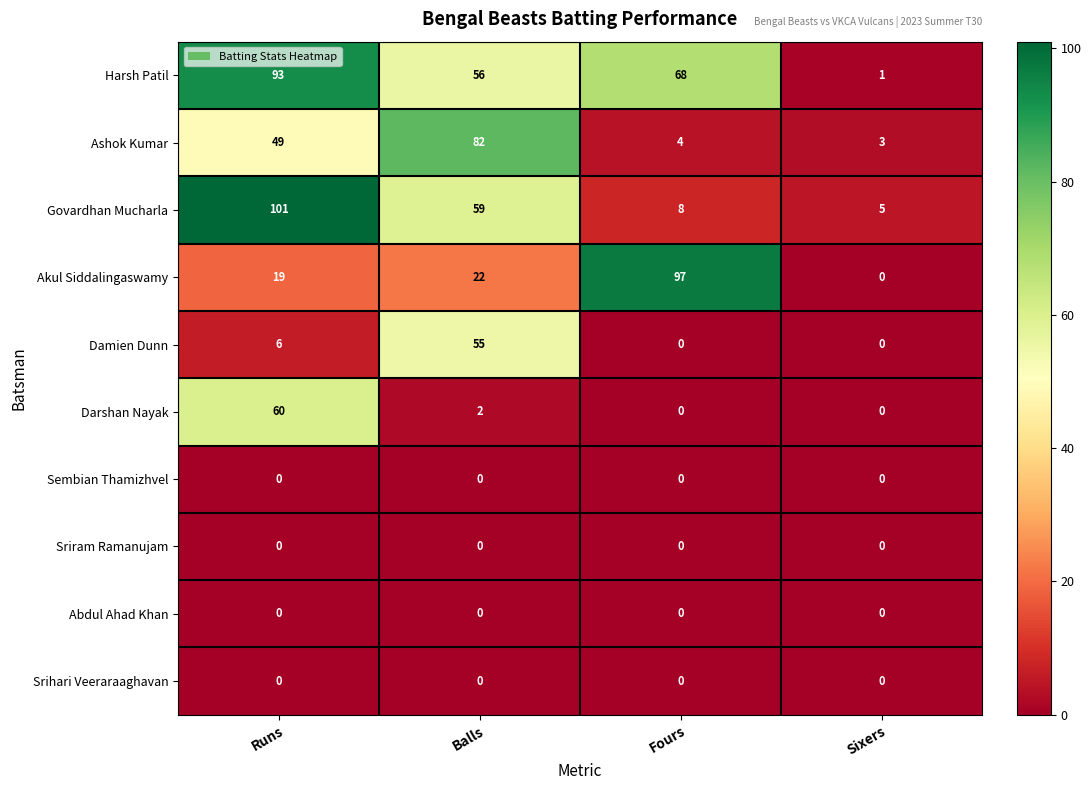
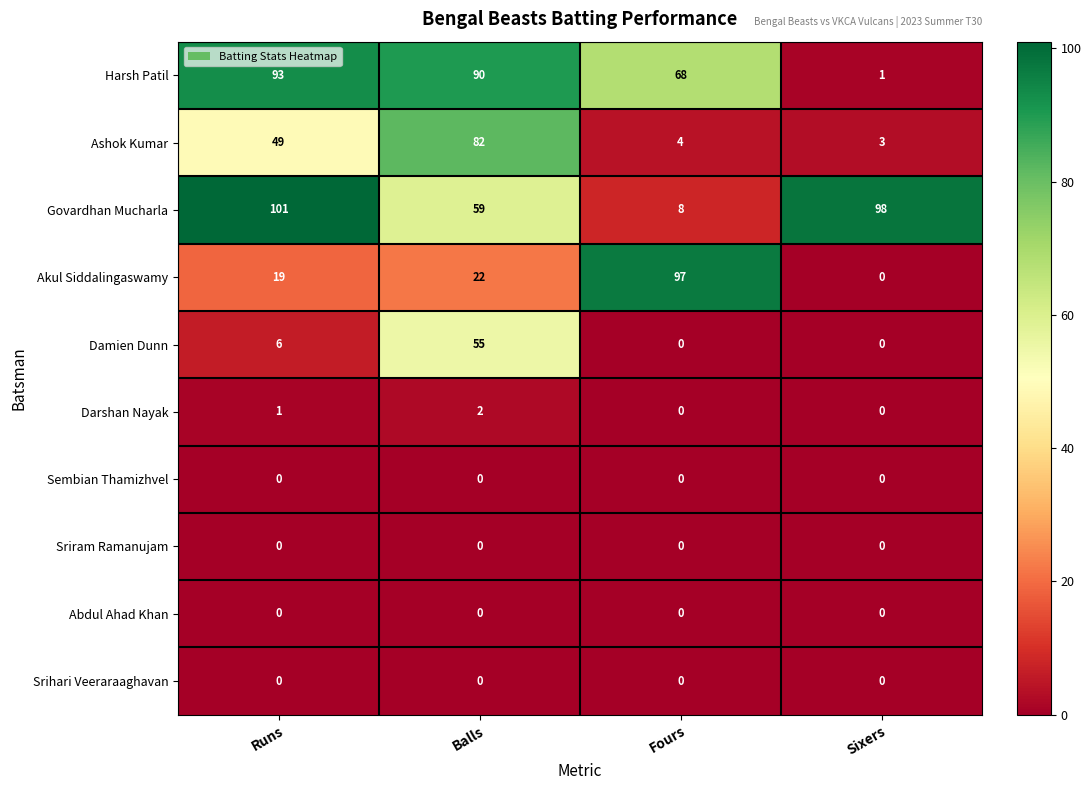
  {
    "Harsh Patil": {
      "Runs": 93,
-     "Balls": 56,
+     "Balls": 90,
      "Fours": 68,
      "Sixers": 1
    },
    "Ashok Kumar": {
      "Runs": 49,
      "Balls": 82,
      "Fours": 4,
      "Sixers": 3
    },
    "Govardhan Mucharla": {
      "Runs": 101,
      "Balls": 59,
      "Fours": 8,
-     "Sixers": 5
+     "Sixers": 98
    },
    "Akul Siddalingaswamy": {
      "Runs": 19,
      "Balls": 22,
      "Fours": 97,
      "Sixers": 0
    },
    "Damien Dunn": {
      "Runs": 6,
      "Balls": 55,
      "Fours": 0,
      "Sixers": 0
    },
    "Darshan Nayak": {
-     "Runs": 60,
+     "Runs": 1,
      "Balls": 2,
      "Fours": 0,
      "Sixers": 0
    },
    "Sembian Thamizhvel": {
      "Runs": 0,
      "Balls": 0,
      "Fours": 0,
      "Sixers": 0
    },
    "Sriram Ramanujam": {
      "Runs": 0,
      "Balls": 0,
      "Fours": 0,
      "Sixers": 0
    },
    "Abdul Ahad Khan": {
      "Runs": 0,
      "Balls": 0,
      "Fours": 0,
      "Sixers": 0
    },
    "Srihari Veeraraaghavan": {
      "Runs": 0,
      "Balls": 0,
      "Fours": 0,
      "Sixers": 0
    }
  }
